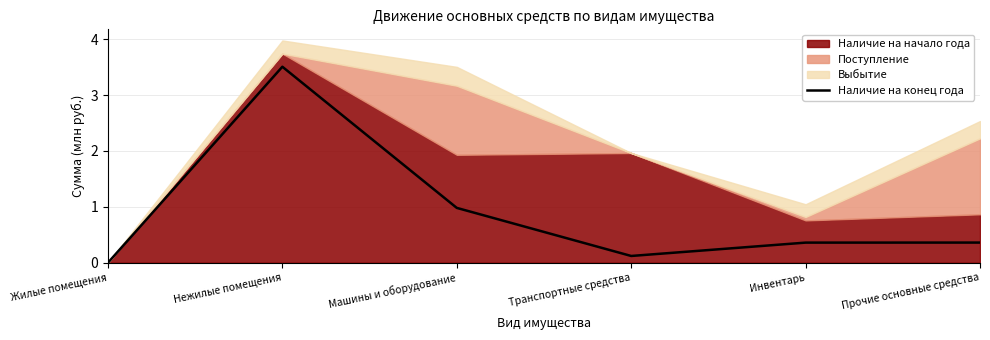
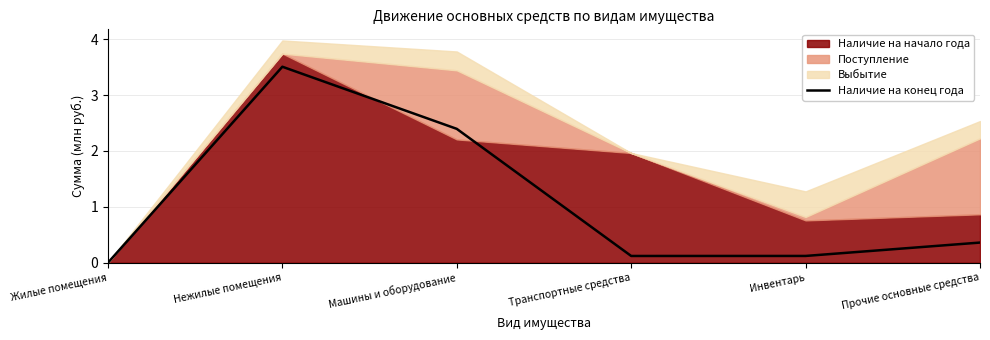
  {
    "Наличие на конец года": {
      "Нежилые помещения": 3.5,
-     "Машины и оборудование": 1.0,
+     "Машины и оборудование": 2.4,
      "Транспортные средства": 0.1,
-     "Инвентарь": 0.4,
+     "Инвентарь": 0.1,
      "Прочие основные средства": 0.4
    },
    "Наличие на начало года": {
-     "Машины и оборудование": 1.9,
+     "Машины и оборудование": 2.2,
      "Инвентарь": 0.8,
      "Прочие основные средства": 0.9
    },
    "Поступление": {
      "Машины и оборудование": 1.2,
      "Инвентарь": 0.1,
      "Прочие основные средства": 1.4
    },
    "Выбытие": {
      "Нежилые помещения": 0.2,
      "Машины и оборудование": 0.3,
-     "Инвентарь": 0.2,
+     "Инвентарь": 0.5,
      "Прочие основные средства": 0.3
    }
  }
